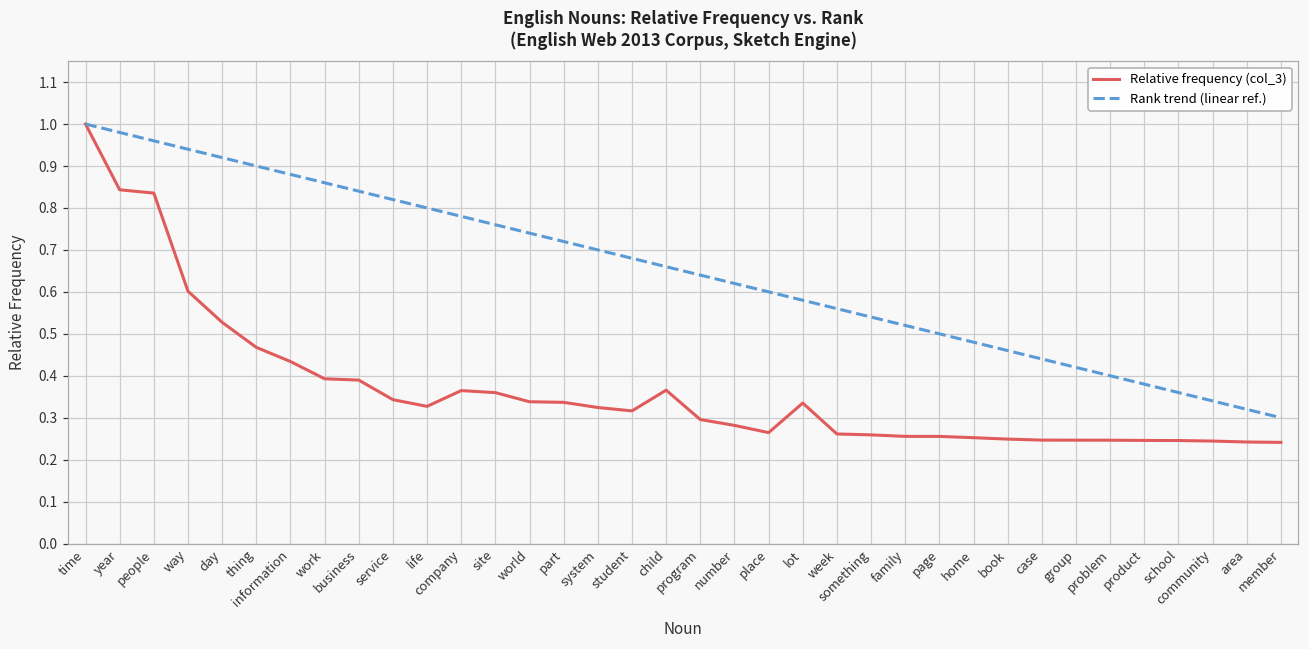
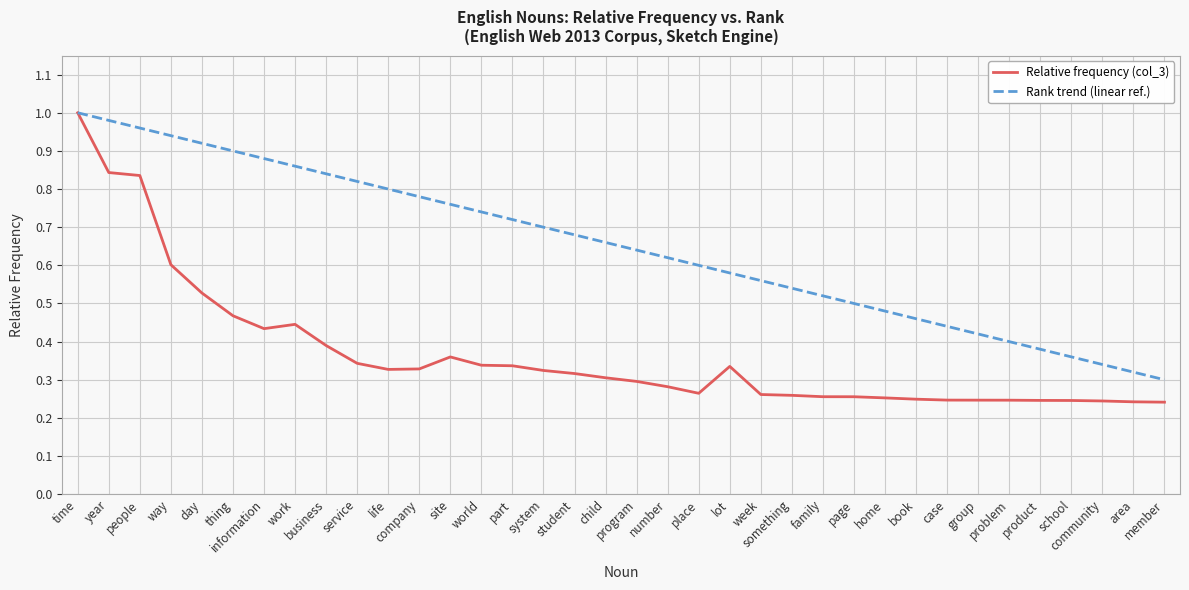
  {
    "Relative frequency (col_3)": {
      "year": 0.84,
      "people": 0.84,
      "way": 0.60,
      "day": 0.53,
      "thing": 0.47,
      "information": 0.43,
-     "work": 0.39,
+     "work": 0.45,
      "business": 0.39,
      "service": 0.34,
      "life": 0.33,
-     "company": 0.36,
+     "company": 0.33,
      "site": 0.36,
      "world": 0.34,
      "part": 0.34,
      "system": 0.32,
      "student": 0.32,
-     "child": 0.37,
+     "child": 0.31,
      "program": 0.30,
      "number": 0.28,
      "place": 0.26,
      "lot": 0.33,
      "week": 0.26,
      "something": 0.26,
      "family": 0.26,
      "page": 0.26,
      "home": 0.25,
      "book": 0.25,
      "case": 0.25,
      "group": 0.25,
      "problem": 0.25,
      "product": 0.25,
      "school": 0.25,
      "community": 0.24,
      "area": 0.24,
      "member": 0.24
    },
    "Rank trend (linear ref.)": {
      "year": 0.98,
      "people": 0.96,
      "way": 0.94,
      "day": 0.92,
      "thing": 0.90,
      "information": 0.88,
      "work": 0.86,
      "business": 0.84,
      "service": 0.82,
      "life": 0.80,
      "company": 0.78,
      "site": 0.76,
      "world": 0.74,
      "part": 0.72,
      "system": 0.70,
      "student": 0.68,
      "child": 0.66,
      "program": 0.64,
      "number": 0.62,
      "place": 0.60,
      "lot": 0.58,
      "week": 0.56,
      "something": 0.54,
      "family": 0.52,
      "page": 0.50,
      "home": 0.48,
      "book": 0.46,
      "case": 0.44,
      "group": 0.42,
      "problem": 0.40,
      "product": 0.38,
      "school": 0.36,
      "community": 0.34,
      "area": 0.32,
      "member": 0.30
    }
  }
